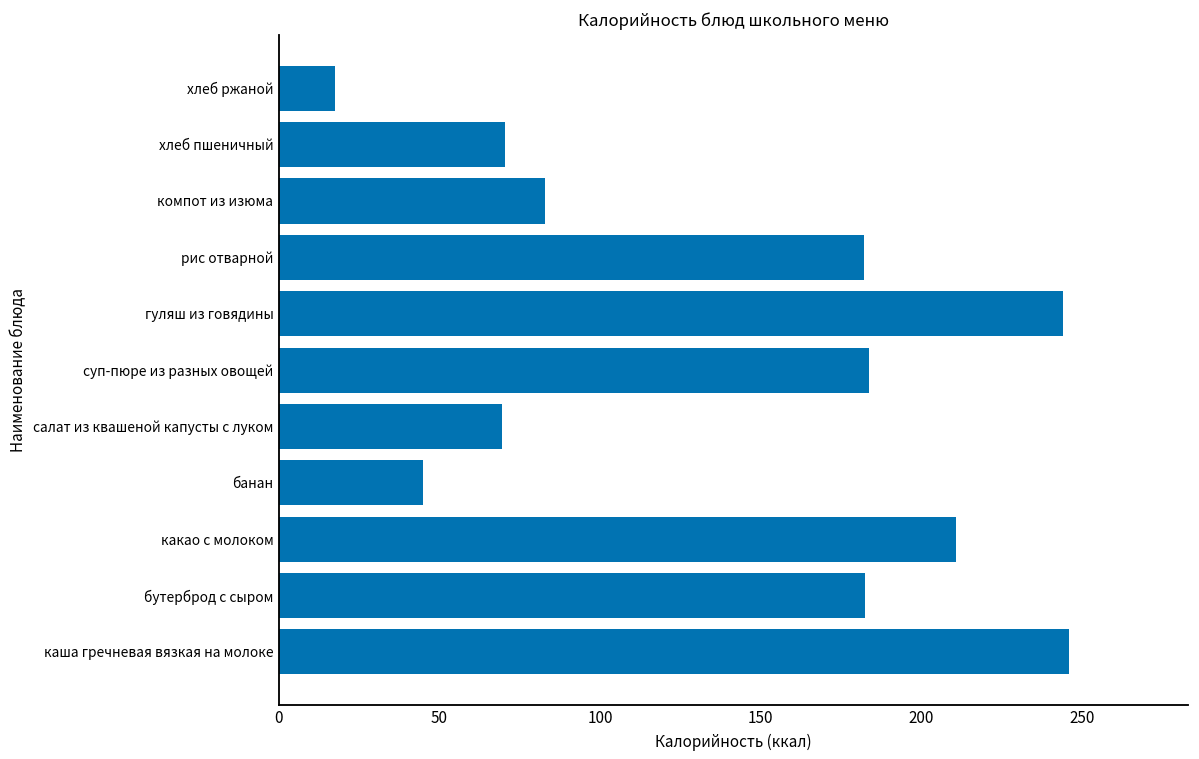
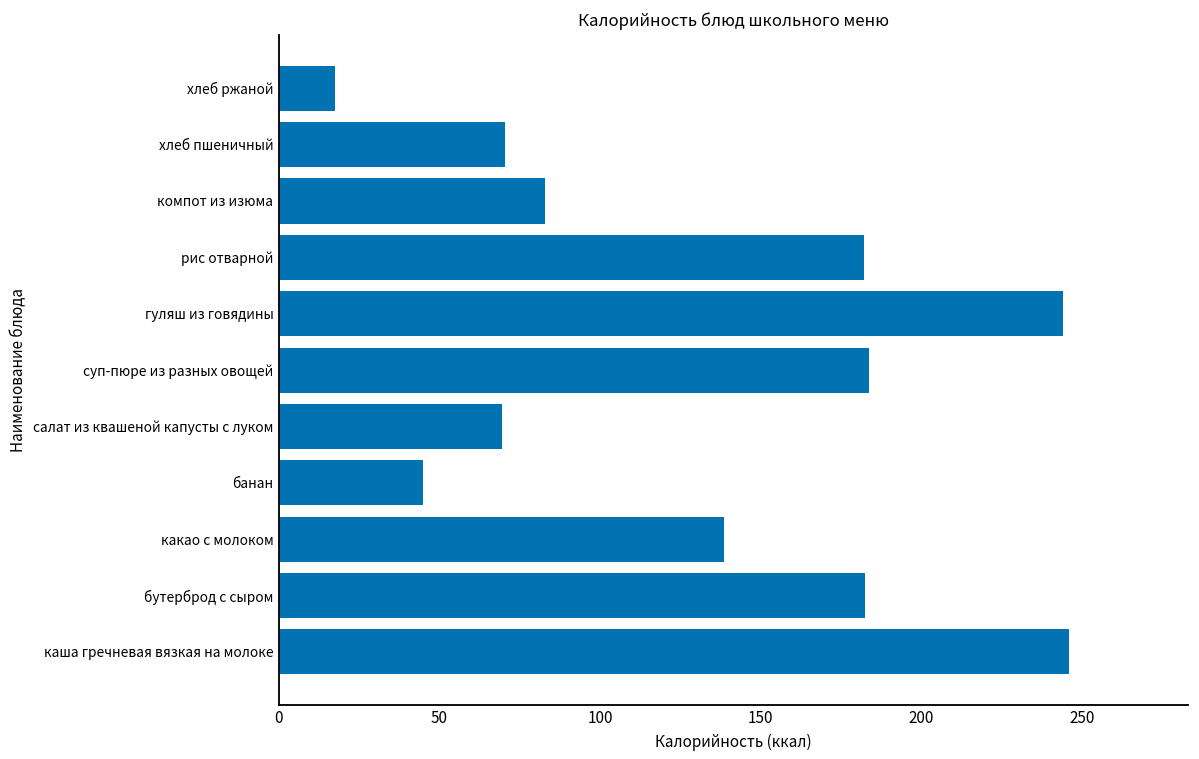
  {
    "хлеб ржаной": 17,
    "хлеб пшеничный": 71,
    "компот из изюма": 83,
    "рис отварной": 182,
    "гуляш из говядины": 244,
    "суп-пюре из разных овощей": 184,
    "салат из квашеной капусты с луком": 70,
    "банан": 45,
-   "какао с молоком": 211,
+   "какао с молоком": 139,
    "бутерброд с сыром": 182,
    "каша гречневая вязкая на молоке": 246
  }
